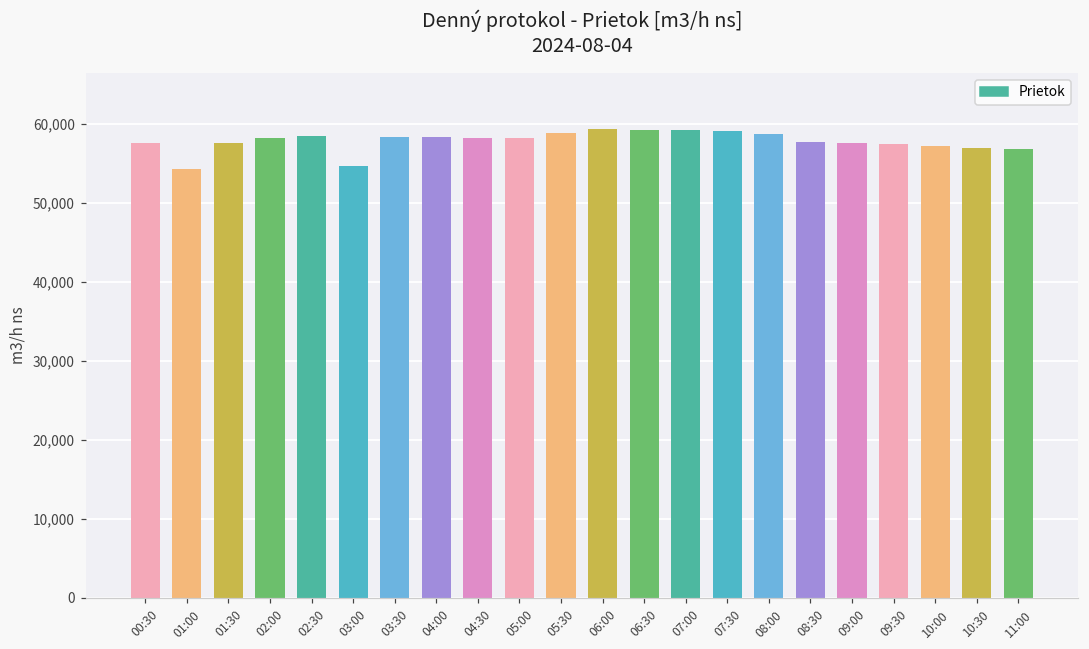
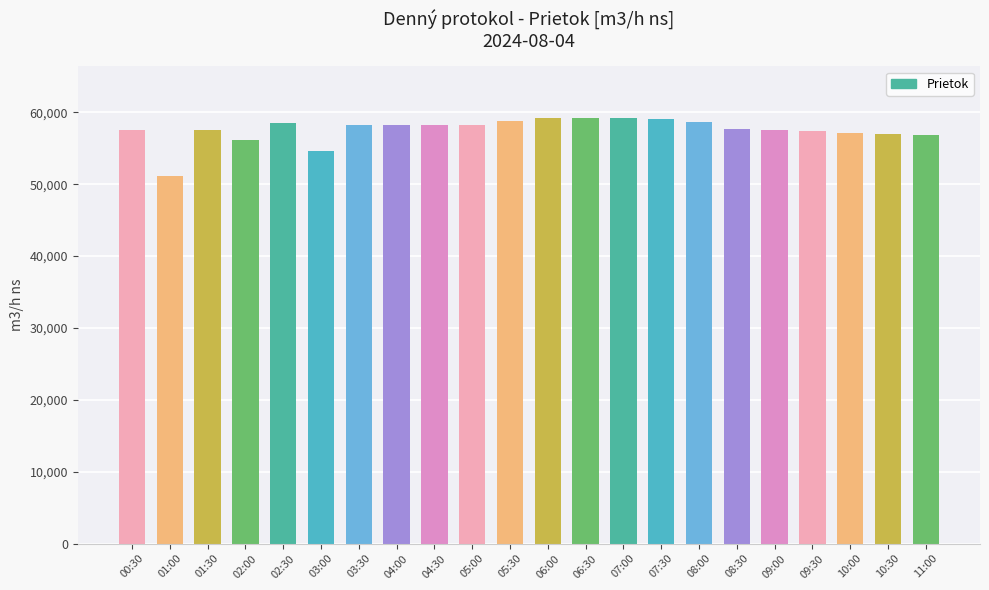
  {
    "00:30": "57,000",
-   "01:00": "54,000",
+   "01:00": "51,000",
    "01:30": "58,000",
-   "02:00": "58,000",
+   "02:00": "56,000",
    "02:30": "58,000",
    "03:00": "55,000",
    "03:30": "58,000",
    "04:00": "58,000",
    "04:30": "58,000",
    "05:00": "58,000",
    "05:30": "59,000",
    "06:00": "59,000",
    "06:30": "59,000",
    "07:00": "59,000",
    "07:30": "59,000",
    "08:00": "59,000",
    "08:30": "58,000",
    "09:00": "58,000",
    "09:30": "57,000",
    "10:00": "57,000",
    "10:30": "57,000",
    "11:00": "57,000"
  }
